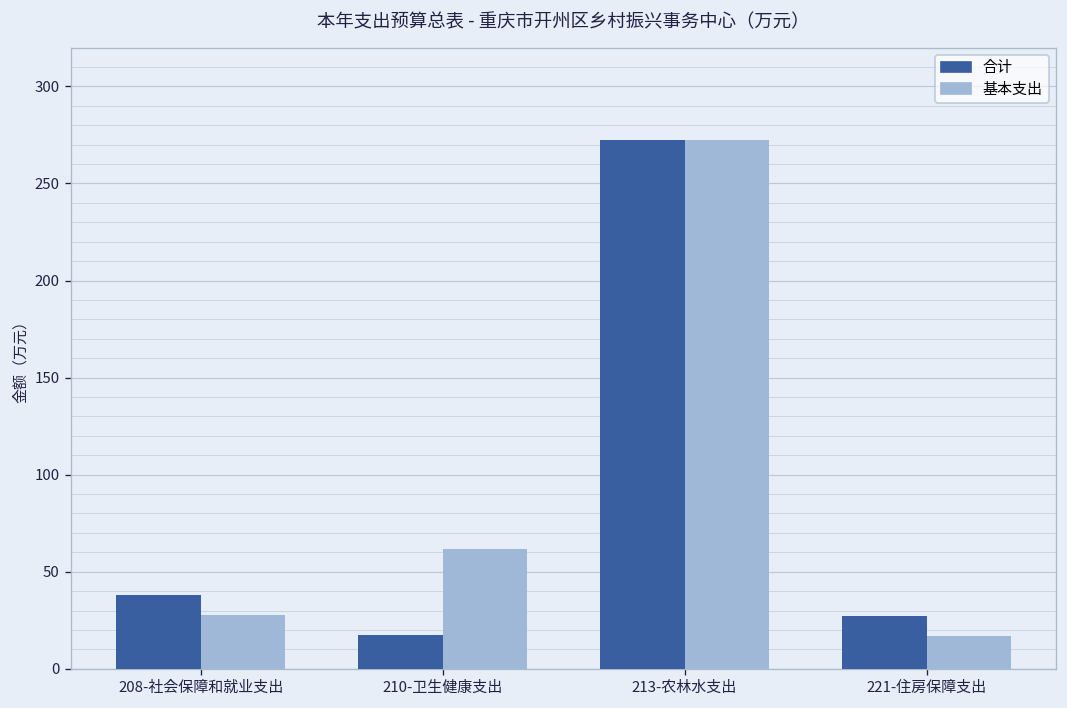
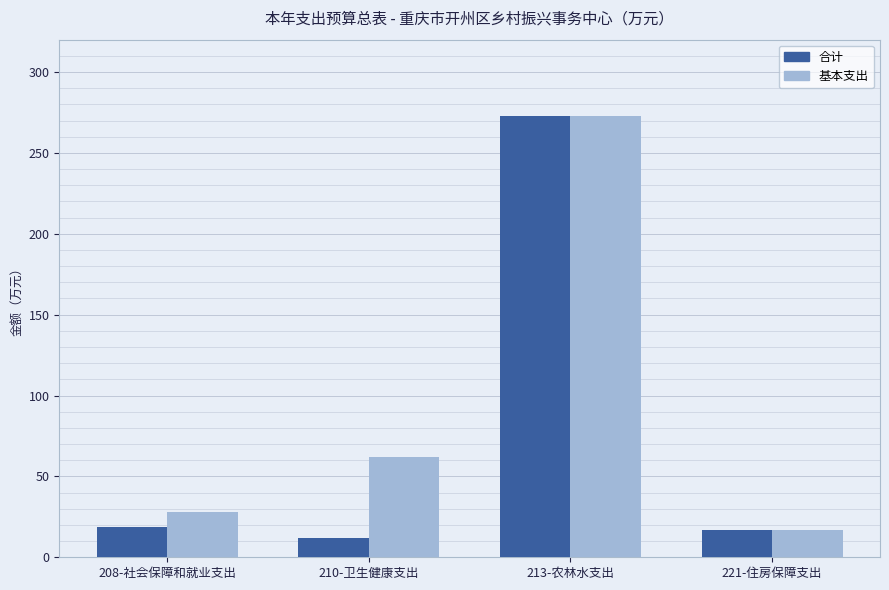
  {
    "合计": {
-     "208-社会保障和就业支出": 38,
-     "210-卫生健康支出": 17,
+     "208-社会保障和就业支出": 19,
+     "210-卫生健康支出": 12,
      "213-农林水支出": 273,
-     "221-住房保障支出": 27
+     "221-住房保障支出": 17
    },
    "基本支出": {
      "208-社会保障和就业支出": 28,
      "210-卫生健康支出": 62,
      "213-农林水支出": 273,
      "221-住房保障支出": 17
    }
  }
